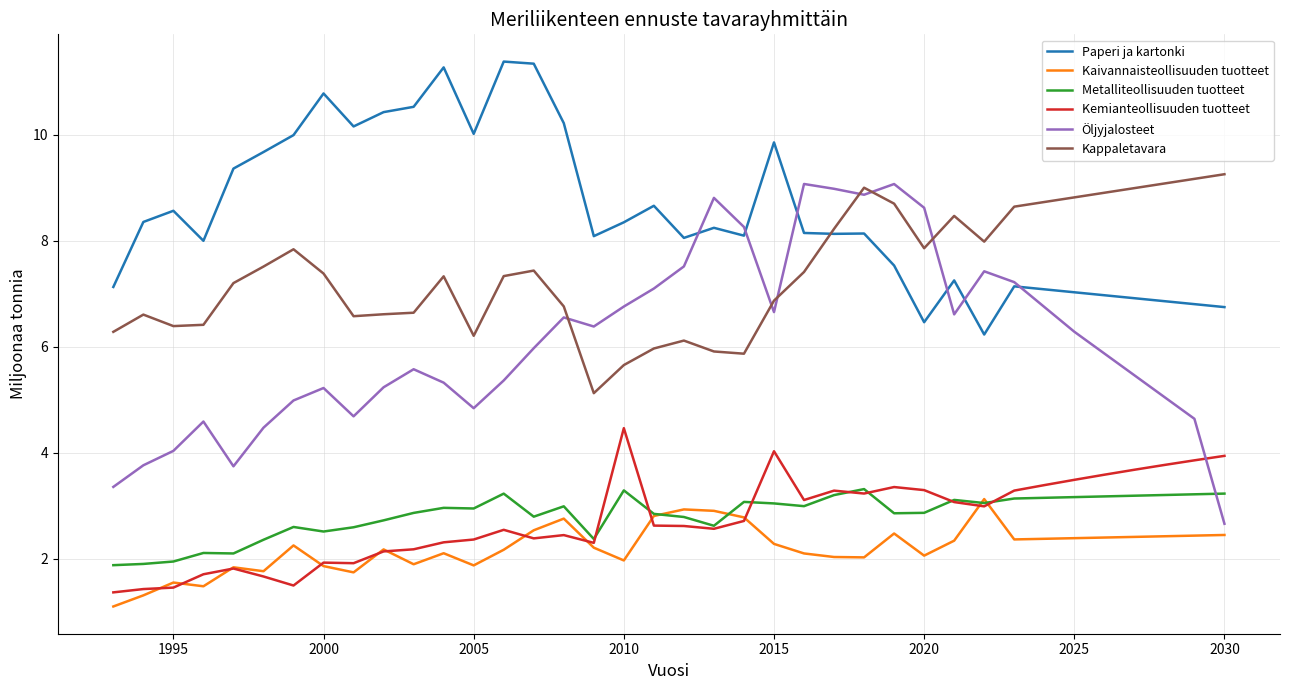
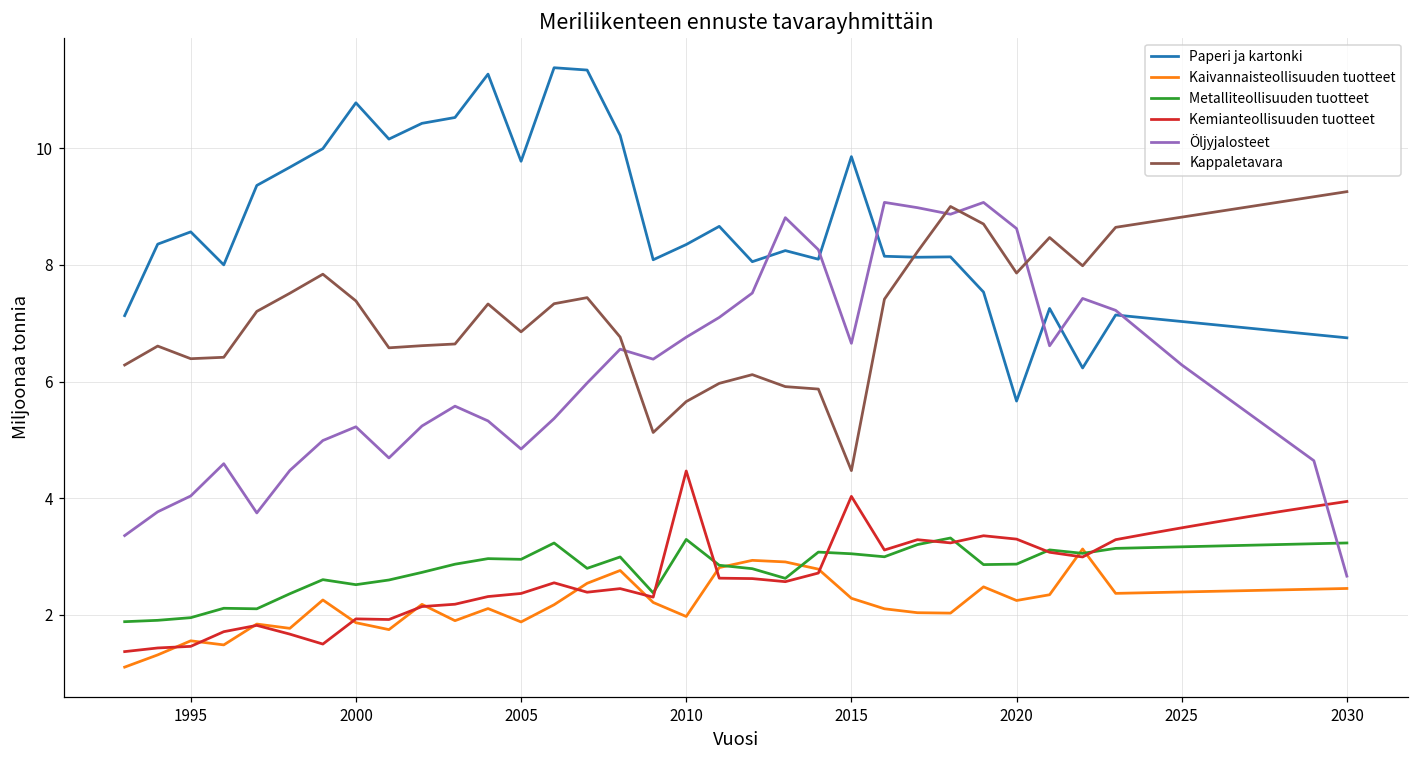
  {
    "Paperi ja kartonki": {
      "1995": 8.6,
      "2000": 10.8,
-     "2005": 10.0,
+     "2005": 9.8,
      "2010": 8.3,
      "2015": 9.9,
-     "2020": 6.5,
+     "2020": 5.7,
      "2025": 7.0,
      "2030": 6.7
    },
    "Kaivannaisteollisuuden tuotteet": {
      "1995": 1.6,
      "2000": 1.9,
      "2005": 1.9,
      "2010": 2.0,
      "2015": 2.3,
-     "2020": 2.1,
+     "2020": 2.2,
      "2025": 2.4,
      "2030": 2.5
    },
    "Metalliteollisuuden tuotteet": {
      "1995": 1.9,
      "2000": 2.5,
      "2005": 2.9,
      "2010": 3.3,
      "2015": 3.0,
      "2020": 2.9,
      "2025": 3.2,
      "2030": 3.2
    },
    "Kemianteollisuuden tuotteet": {
      "1995": 1.5,
      "2000": 1.9,
      "2005": 2.4,
      "2010": 4.5,
      "2015": 4.0,
      "2020": 3.3,
      "2025": 3.5,
      "2030": 3.9
    },
    "Öljyjalosteet": {
      "1995": 4.0,
      "2000": 5.2,
      "2005": 4.8,
      "2010": 6.8,
      "2015": 6.7,
      "2020": 8.6,
      "2025": 6.3,
      "2030": 2.7
    },
    "Kappaletavara": {
      "1995": 6.4,
      "2000": 7.4,
-     "2005": 6.2,
+     "2005": 6.9,
      "2010": 5.7,
-     "2015": 6.9,
+     "2015": 4.5,
      "2020": 7.9,
      "2025": 8.8,
      "2030": 9.3
    }
  }
